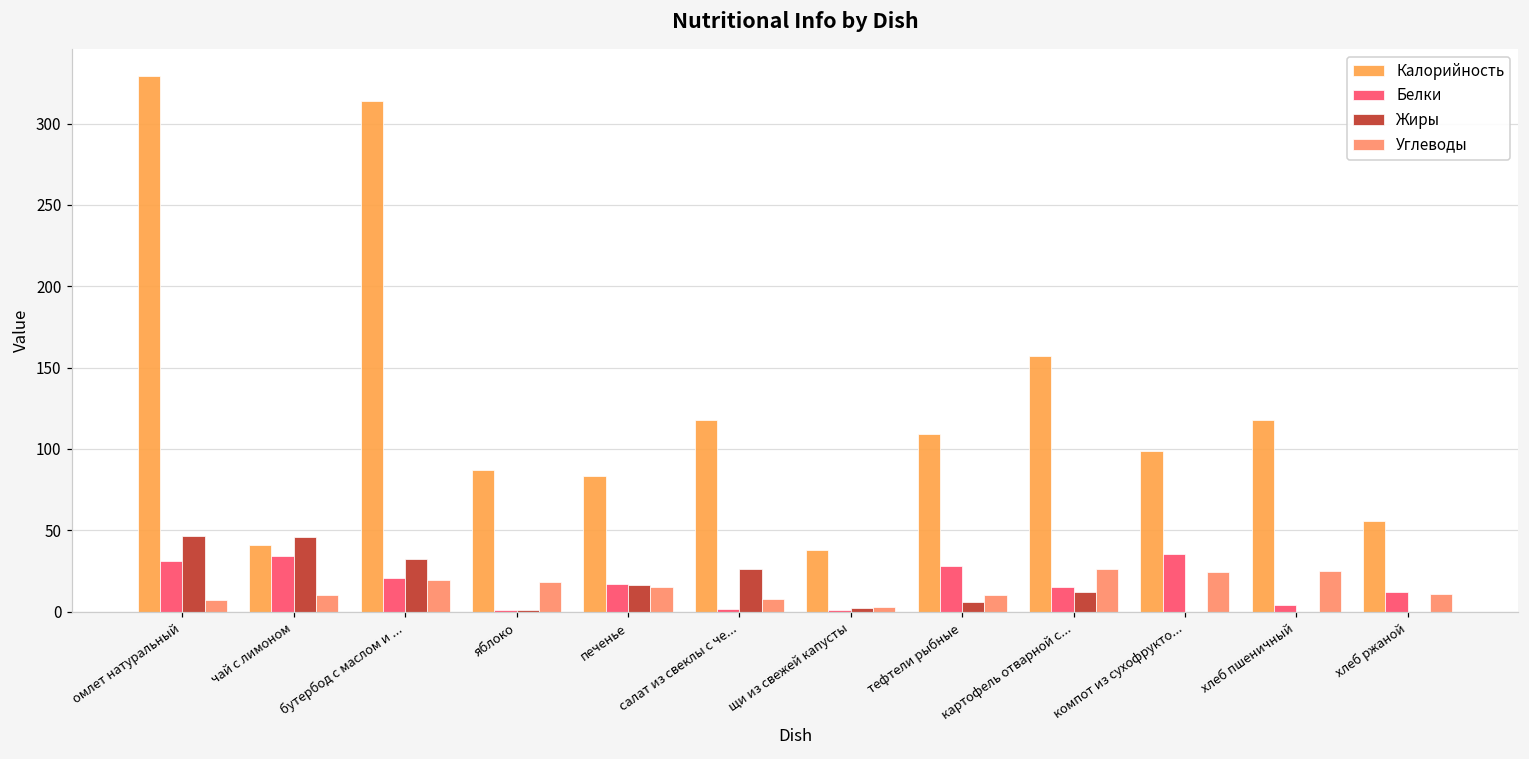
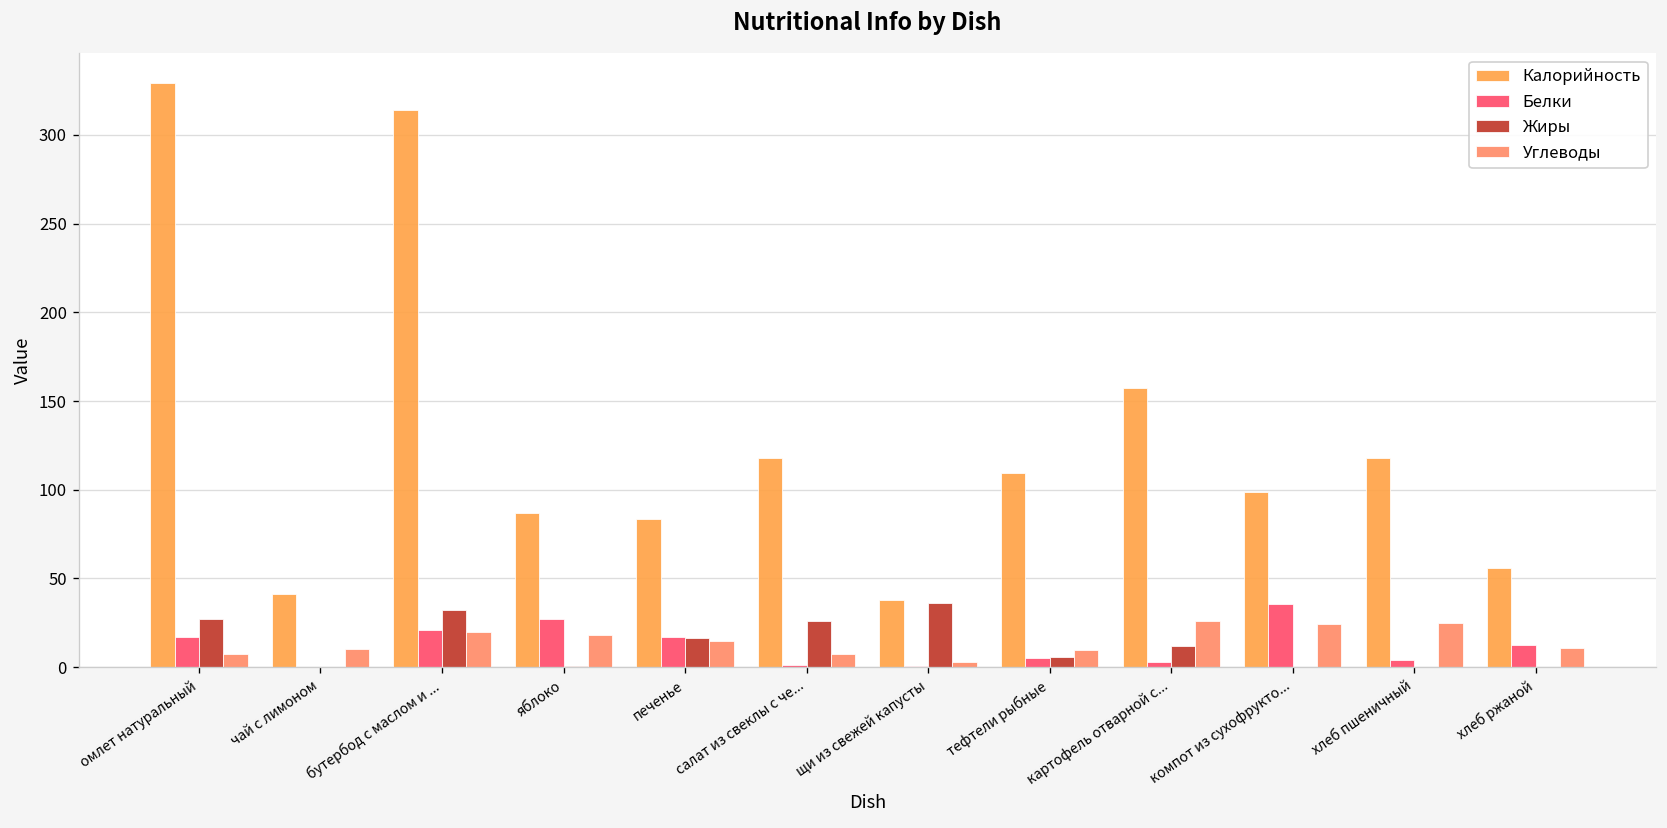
  {
    "Белки": {
-     "омлет натуральный": 31,
-     "чай с лимоном": 34,
+     "омлет натуральный": 17,
+     "чай с лимоном": 0,
      "бутербод с маслом и ...": 21,
-     "яблоко": 1,
+     "яблоко": 27,
      "печенье": 17,
-     "тефтели рыбные": 28,
-     "картофель отварной с...": 15,
+     "тефтели рыбные": 5,
+     "картофель отварной с...": 3,
      "компот из сухофрукто...": 35,
      "хлеб пшеничный": 4,
      "хлеб ржаной": 12
    },
    "Жиры": {
-     "омлет натуральный": 46,
-     "чай с лимоном": 46,
+     "омлет натуральный": 27,
+     "чай с лимоном": 0,
      "бутербод с маслом и ...": 32,
      "печенье": 16,
      "салат из свеклы с че...": 26,
-     "щи из свежей капусты": 2,
+     "щи из свежей капусты": 36,
      "тефтели рыбные": 6,
      "картофель отварной с...": 12,
      "компот из сухофрукто...": 0,
      "хлеб пшеничный": 0,
      "хлеб ржаной": 0
    }
  }
